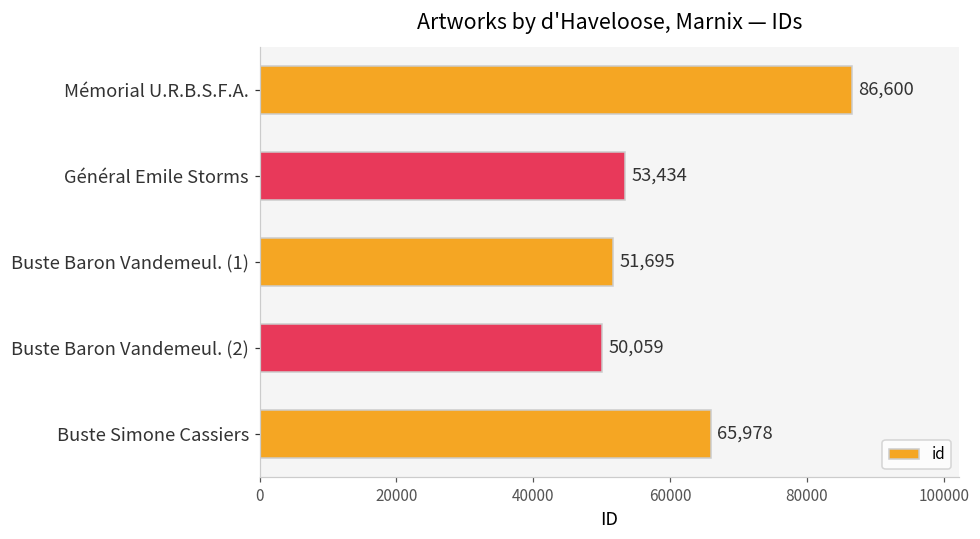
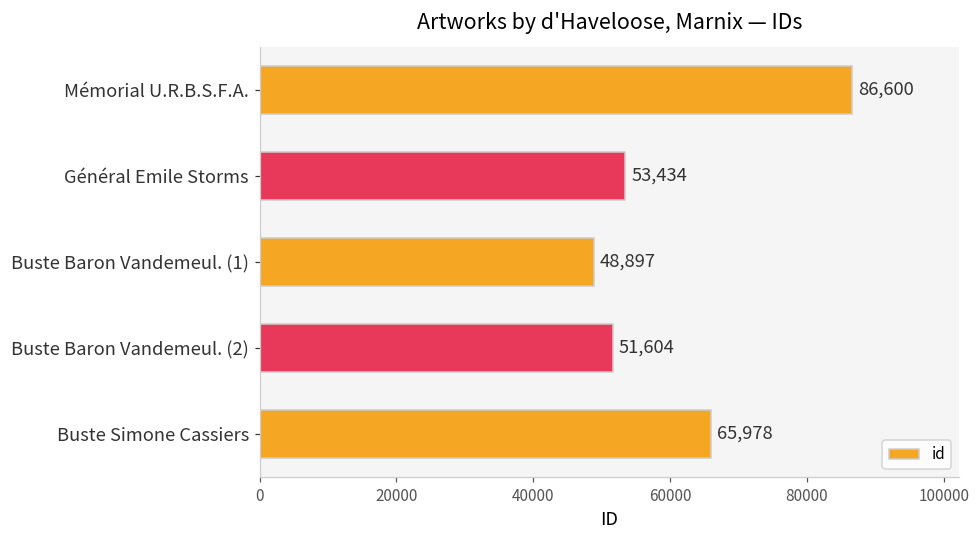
  {
    "Mémorial U.R.B.S.F.A.": "86,600",
    "Général Emile Storms": "53,434",
-   "Buste Baron Vandemeul. (1)": "51,695",
-   "Buste Baron Vandemeul. (2)": "50,059",
+   "Buste Baron Vandemeul. (1)": "48,897",
+   "Buste Baron Vandemeul. (2)": "51,604",
    "Buste Simone Cassiers": "65,978"
  }
